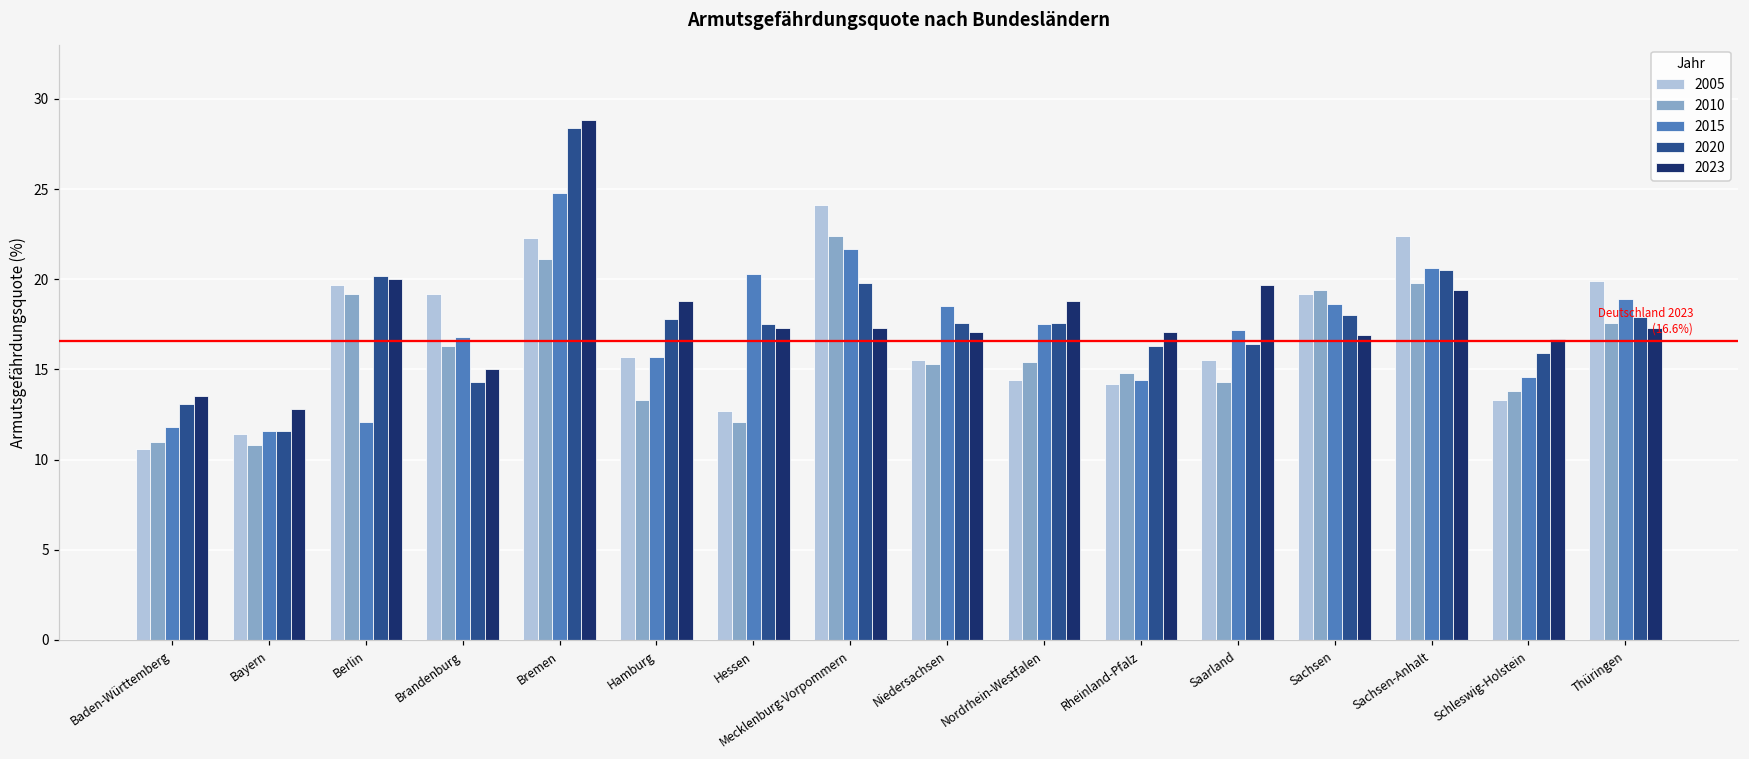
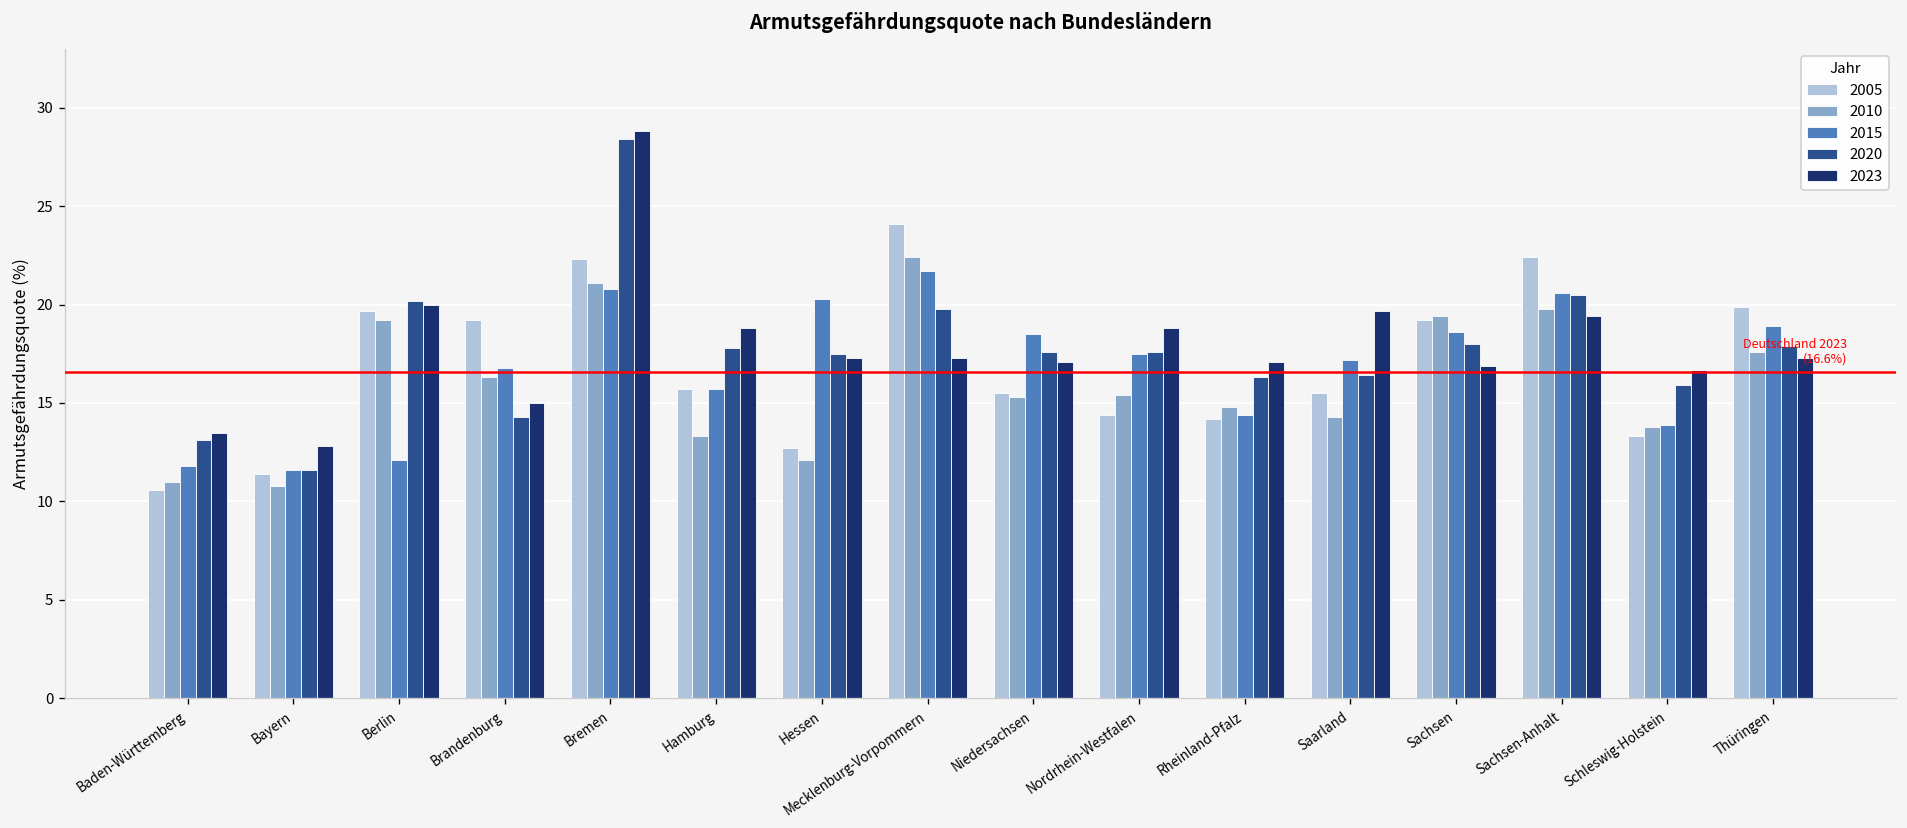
  {
    "2015": {
      "Baden-Württemberg": 11.8,
      "Bayern": 11.6,
      "Berlin": 12.1,
      "Brandenburg": 16.8,
-     "Bremen": 24.8,
+     "Bremen": 20.8,
      "Hamburg": 15.7,
      "Hessen": 20.3,
      "Mecklenburg-Vorpommern": 21.7,
      "Niedersachsen": 18.5,
      "Nordrhein-Westfalen": 17.5,
      "Rheinland-Pfalz": 14.4,
      "Saarland": 17.2,
      "Sachsen": 18.6,
      "Sachsen-Anhalt": 20.6,
-     "Schleswig-Holstein": 14.6,
+     "Schleswig-Holstein": 13.9,
      "Thüringen": 18.9
    }
  }
